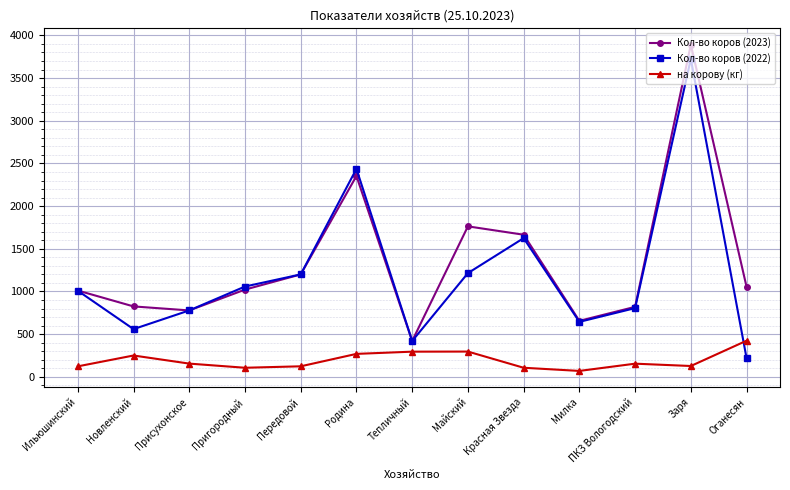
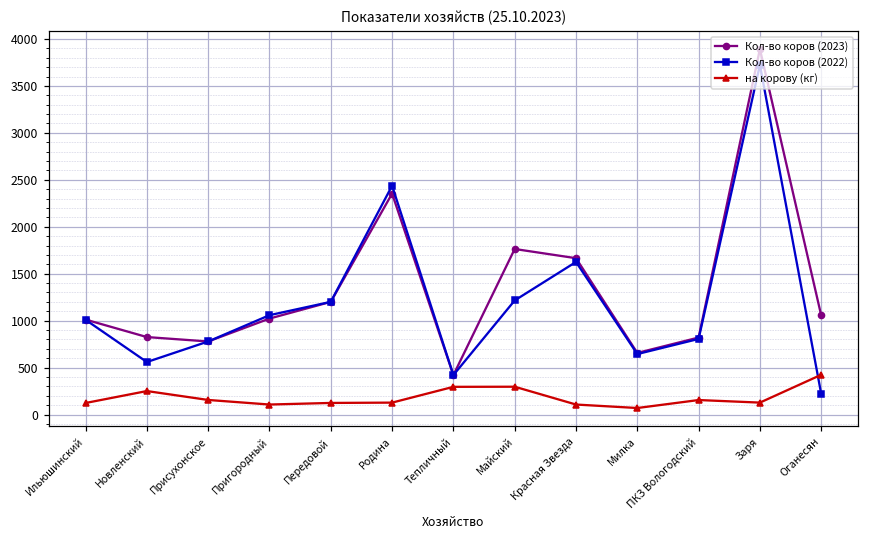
  {
    "Кол-во коров (2023)": {
      "Новленский": 800,
      "Пригородный": 1000,
      "Родина": 2400,
      "Майский": 1800,
      "Красная Звезда": 1700,
      "Оганесян": 1100
    },
    "Кол-во коров (2022)": {
      "Новленский": 600,
      "Пригородный": 1100,
      "Родина": 2400,
      "Майский": 1200,
      "Красная Звезда": 1600,
      "Оганесян": 200
    },
    "на корову (кг)": {
      "Ильюшинский": 100,
      "Новленский": 200,
      "Присухонское": 200,
      "Пригородный": 100,
      "Передовой": 100,
-     "Родина": 300,
+     "Родина": 100,
      "Тепличный": 300,
      "Майский": 300,
      "Красная Звезда": 100,
      "Милка": 100,
      "ПКЗ Вологодский": 200,
      "Заря": 100,
      "Оганесян": 400
    }
  }
